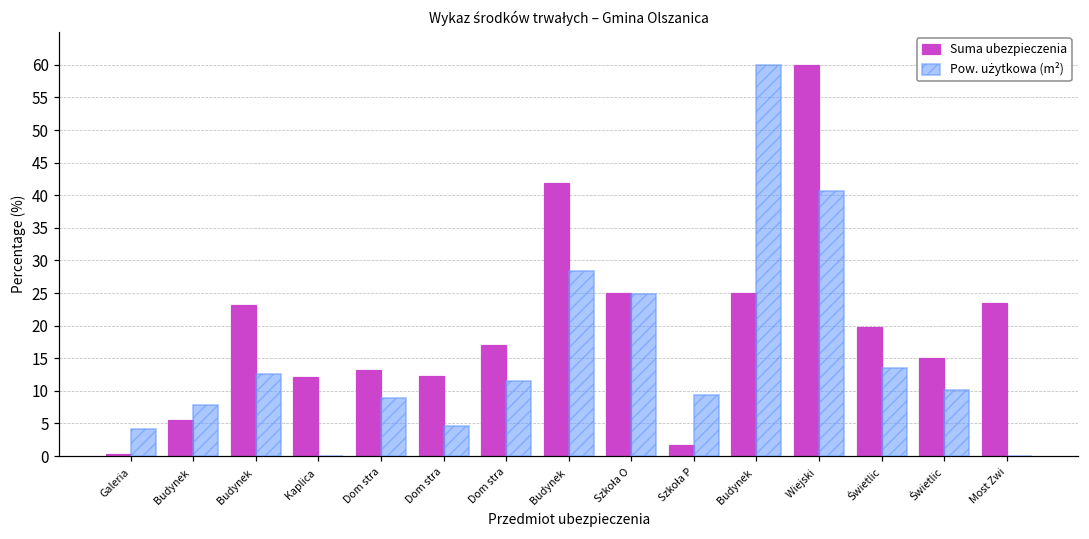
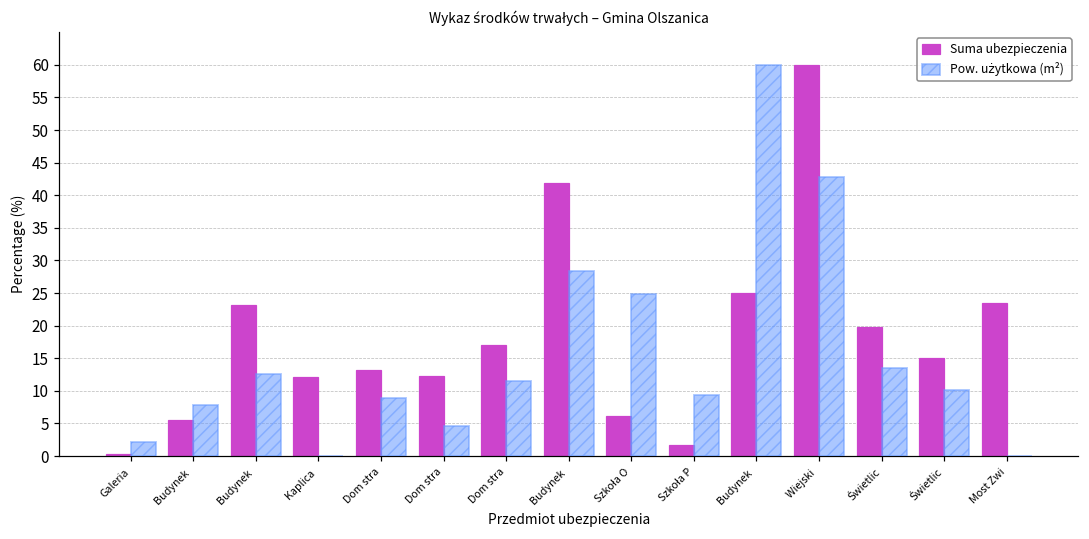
  {
    "Suma ubezpieczenia": {
      "Kaplica": 12,
-     "Szkoła O": 25,
+     "Szkoła O": 6,
      "Szkoła P": 2,
      "Wiejski": 60,
      "Most Zwi": 23
    },
    "Pow. użytkowa (m²)": {
-     "Galeria": 4,
+     "Galeria": 2,
      "Kaplica": 0,
      "Szkoła O": 25,
      "Szkoła P": 9,
-     "Wiejski": 41,
+     "Wiejski": 43,
      "Most Zwi": 0
    }
  }
